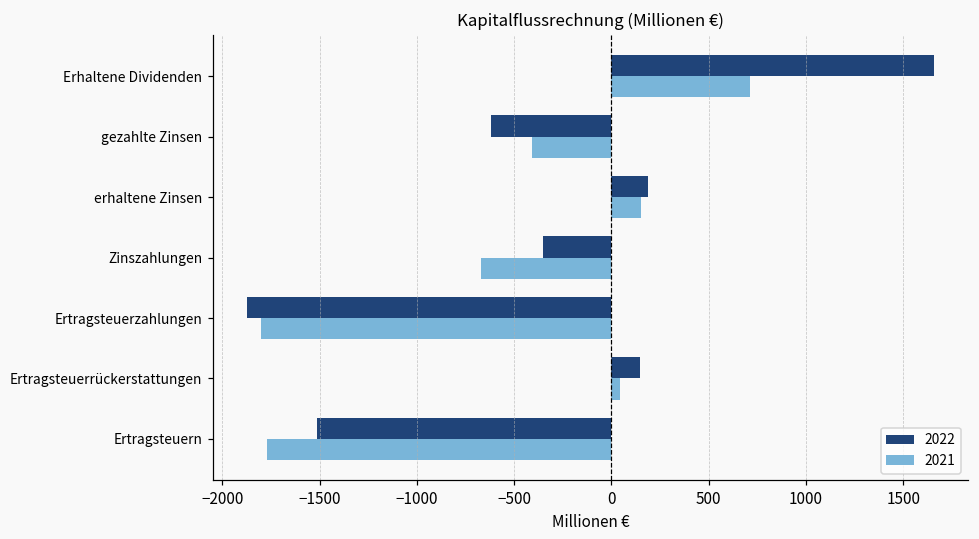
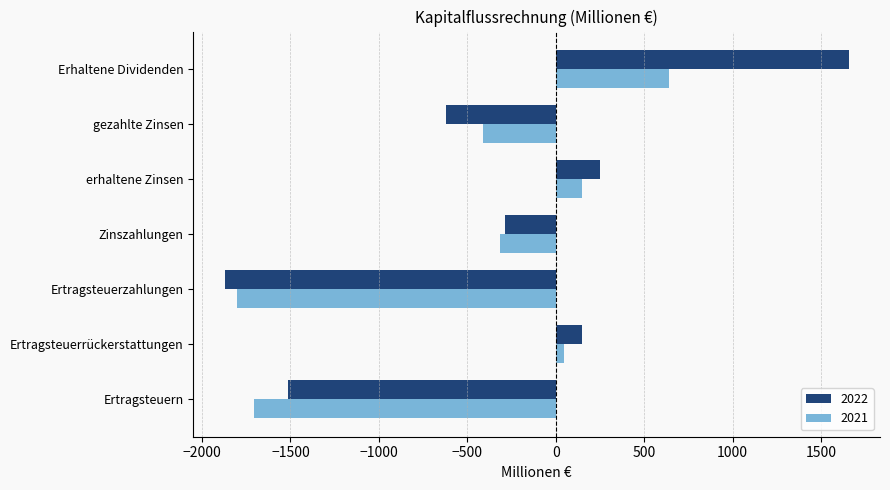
  {
    "2022": {
      "Erhaltene Dividenden": 1660,
      "gezahlte Zinsen": -620,
-     "erhaltene Zinsen": 190,
-     "Zinszahlungen": -350,
+     "erhaltene Zinsen": 250,
+     "Zinszahlungen": -290,
      "Ertragsteuerzahlungen": -1870,
      "Ertragsteuerrückerstattungen": 150,
      "Ertragsteuern": -1510
    },
    "2021": {
-     "Erhaltene Dividenden": 710,
+     "Erhaltene Dividenden": 640,
      "gezahlte Zinsen": -410,
      "erhaltene Zinsen": 150,
-     "Zinszahlungen": -670,
+     "Zinszahlungen": -320,
      "Ertragsteuerzahlungen": -1800,
      "Ertragsteuerrückerstattungen": 50,
-     "Ertragsteuern": -1770
+     "Ertragsteuern": -1710
    }
  }
